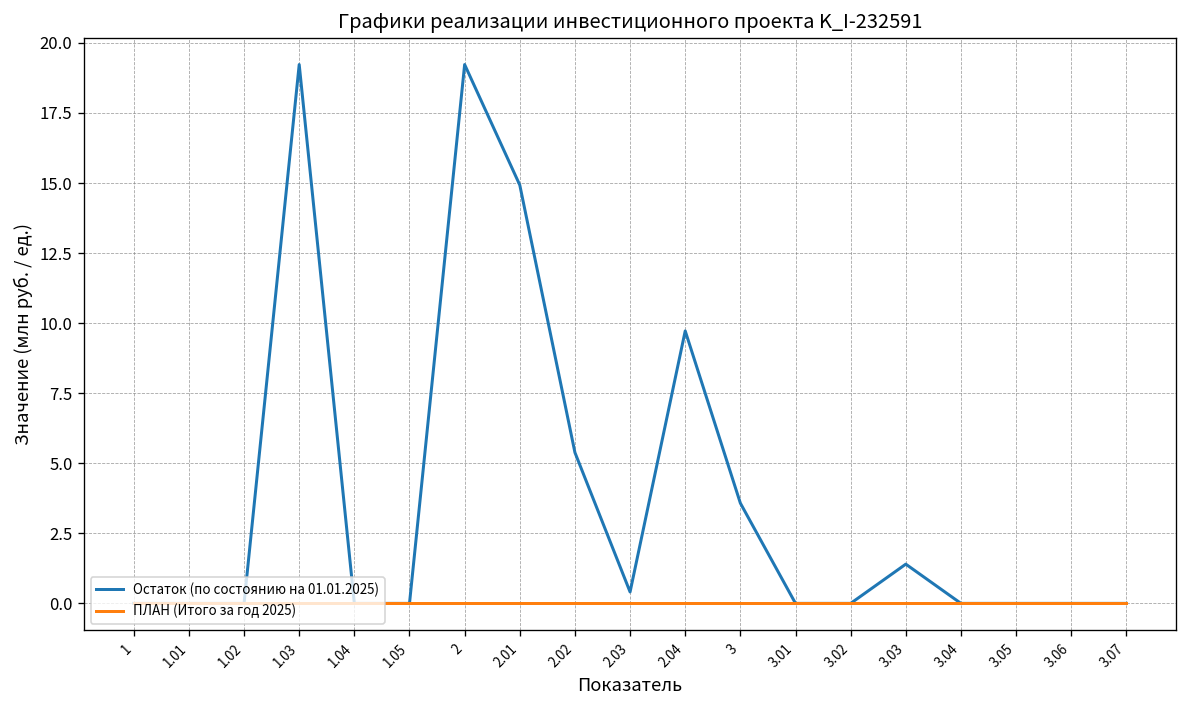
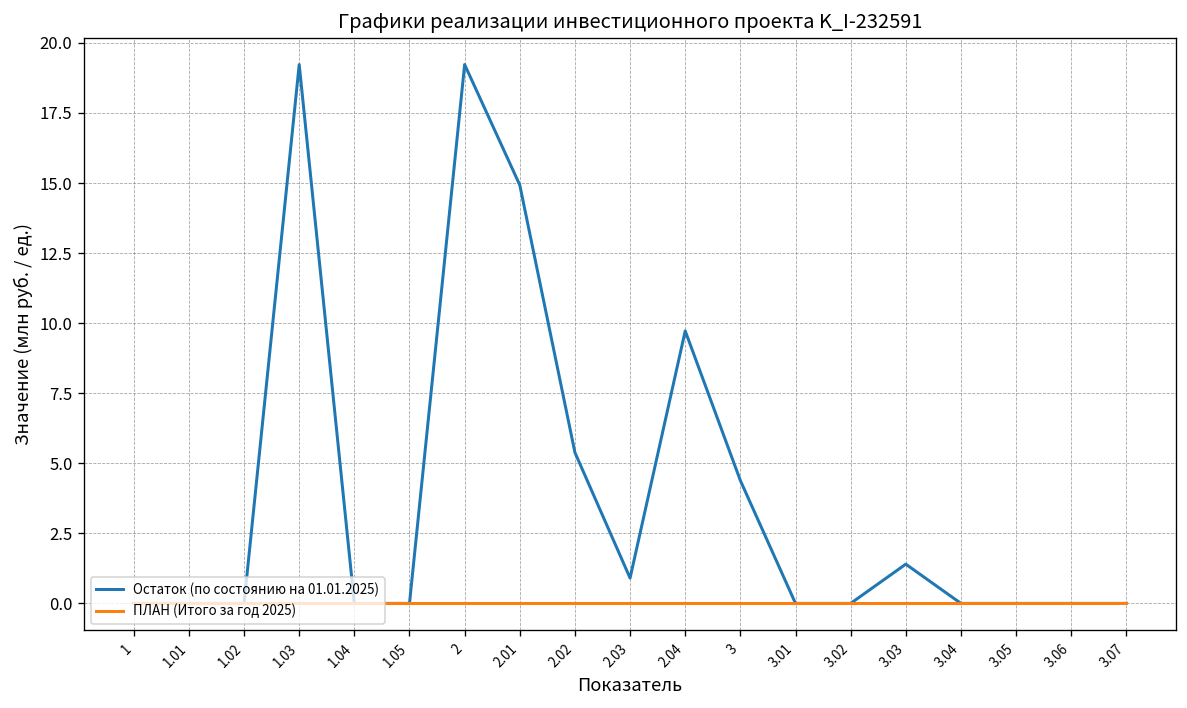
  {
    "Остаток (по состоянию на 01.01.2025)": {
      "1.03": 19.2,
      "2": 19.2,
      "2.01": 14.9,
      "2.02": 5.4,
-     "2.03": 0.4,
+     "2.03": 0.9,
      "2.04": 9.7,
-     "3": 3.6,
+     "3": 4.4,
      "3.03": 1.4
    },
    "ПЛАН (Итого за год 2025)": {
      "2": 0.0,
      "2.01": 0.0,
      "2.02": 0.0,
      "2.03": 0.0,
      "2.04": 0.0,
      "3": 0.0,
      "3.03": 0.0
    }
  }
